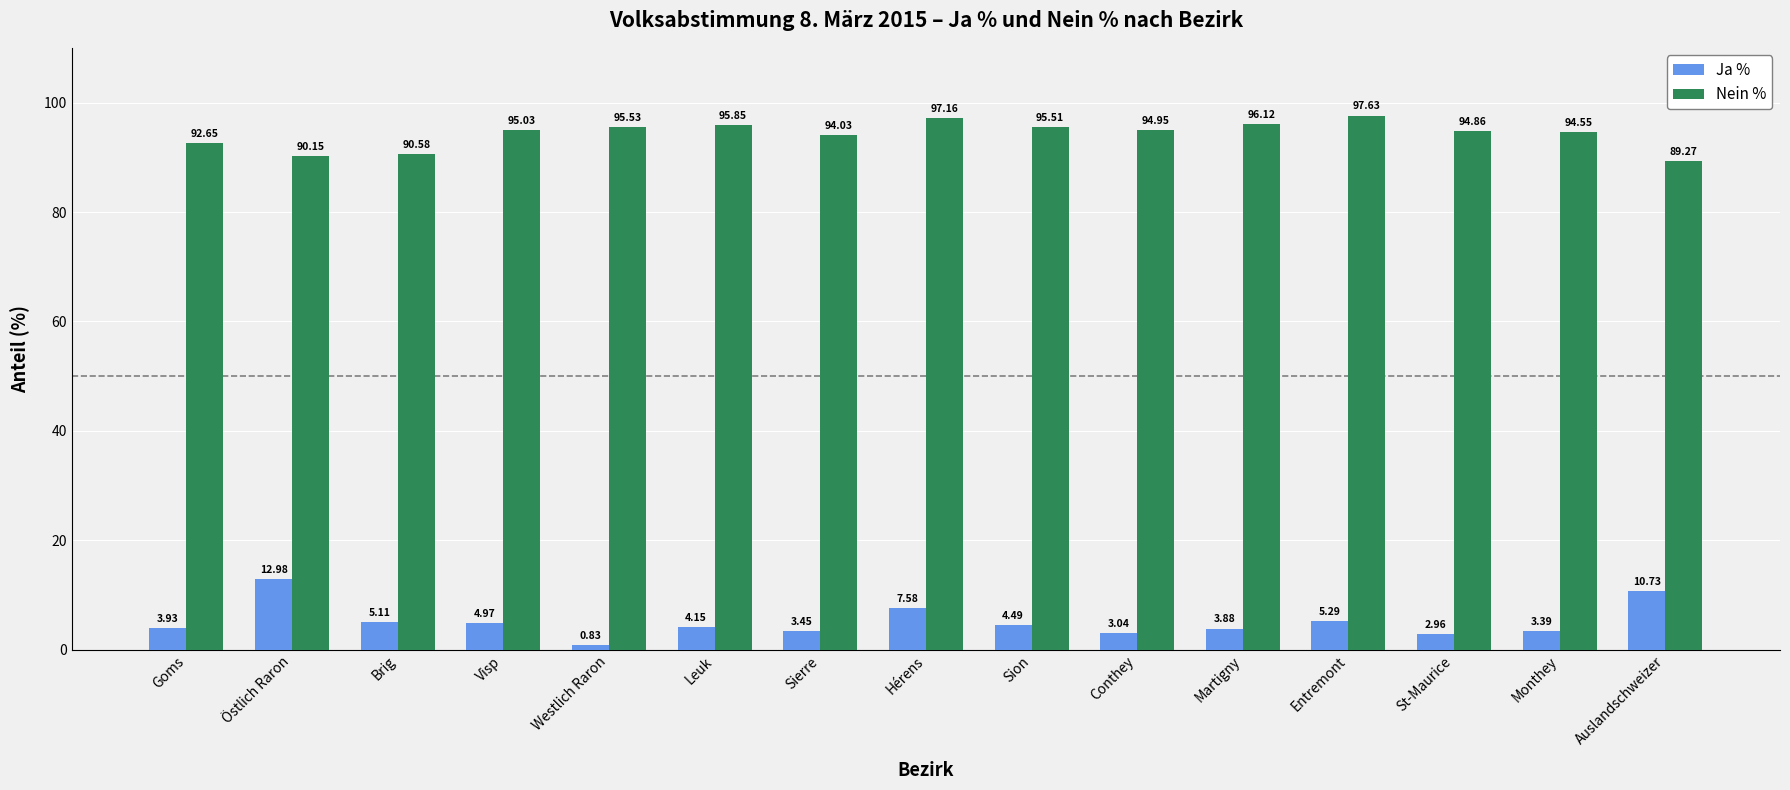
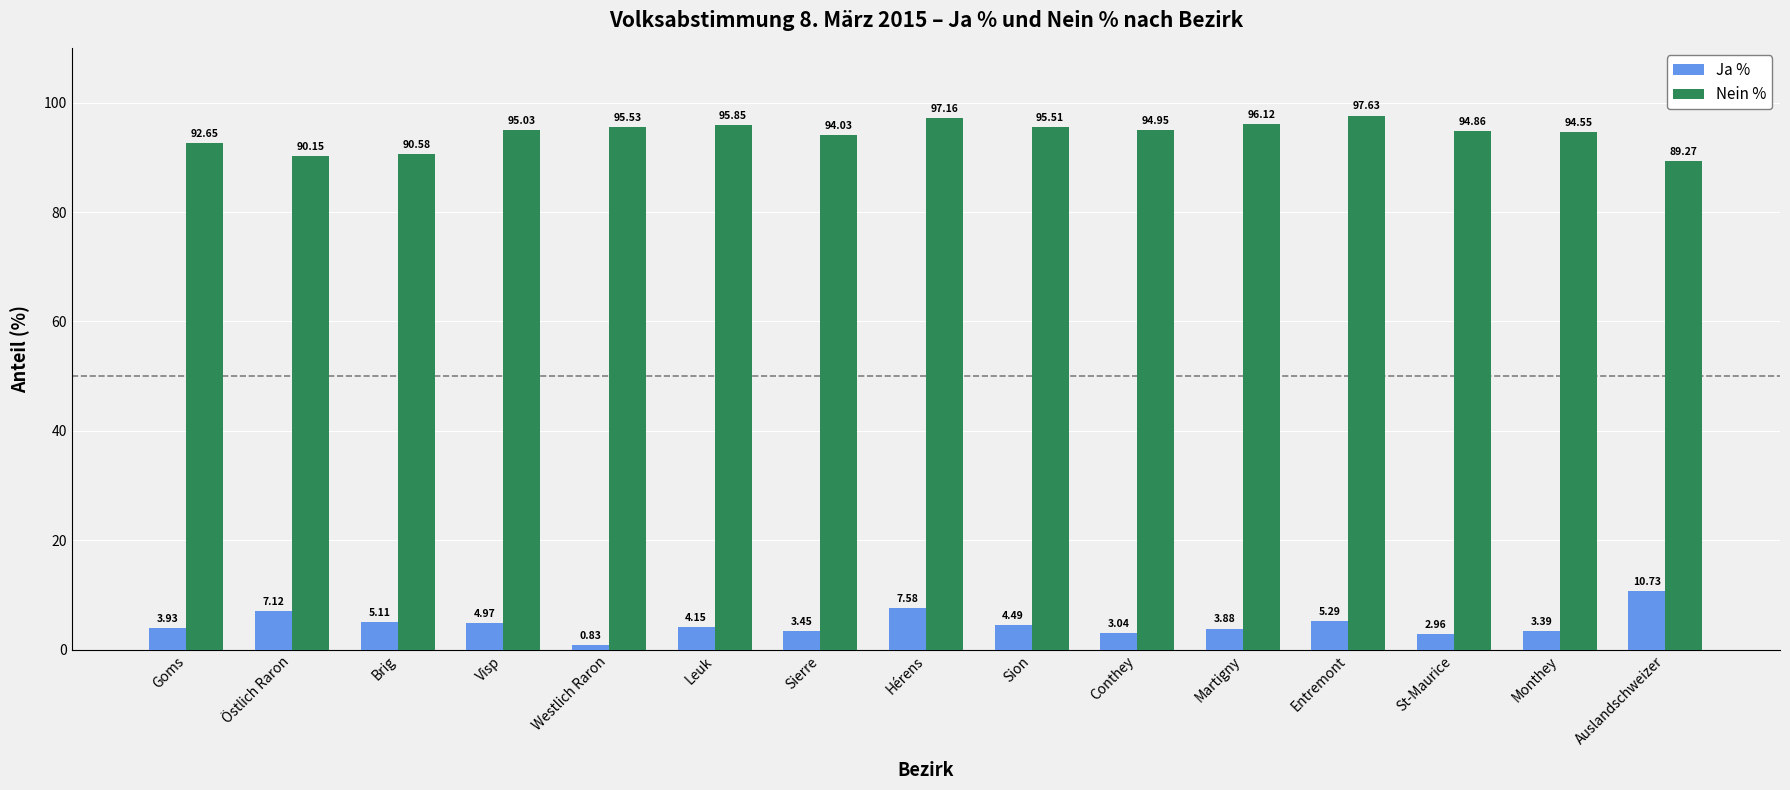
  {
    "Ja %": {
      "Goms": 3.93,
-     "Östlich Raron": 12.98,
+     "Östlich Raron": 7.12,
      "Brig": 5.11,
      "Visp": 4.97,
      "Westlich Raron": 0.83,
      "Leuk": 4.15,
      "Sierre": 3.45,
      "Hérens": 7.58,
      "Sion": 4.49,
      "Conthey": 3.04,
      "Martigny": 3.88,
      "Entremont": 5.29,
      "St-Maurice": 2.96,
      "Monthey": 3.39,
      "Auslandschweizer": 10.73
    },
    "Nein %": {
      "Goms": 92.65,
      "Östlich Raron": 90.15,
      "Brig": 90.58,
      "Visp": 95.03,
      "Westlich Raron": 95.53,
      "Leuk": 95.85,
      "Sierre": 94.03,
      "Hérens": 97.16,
      "Sion": 95.51,
      "Conthey": 94.95,
      "Martigny": 96.12,
      "Entremont": 97.63,
      "St-Maurice": 94.86,
      "Monthey": 94.55,
      "Auslandschweizer": 89.27
    }
  }
